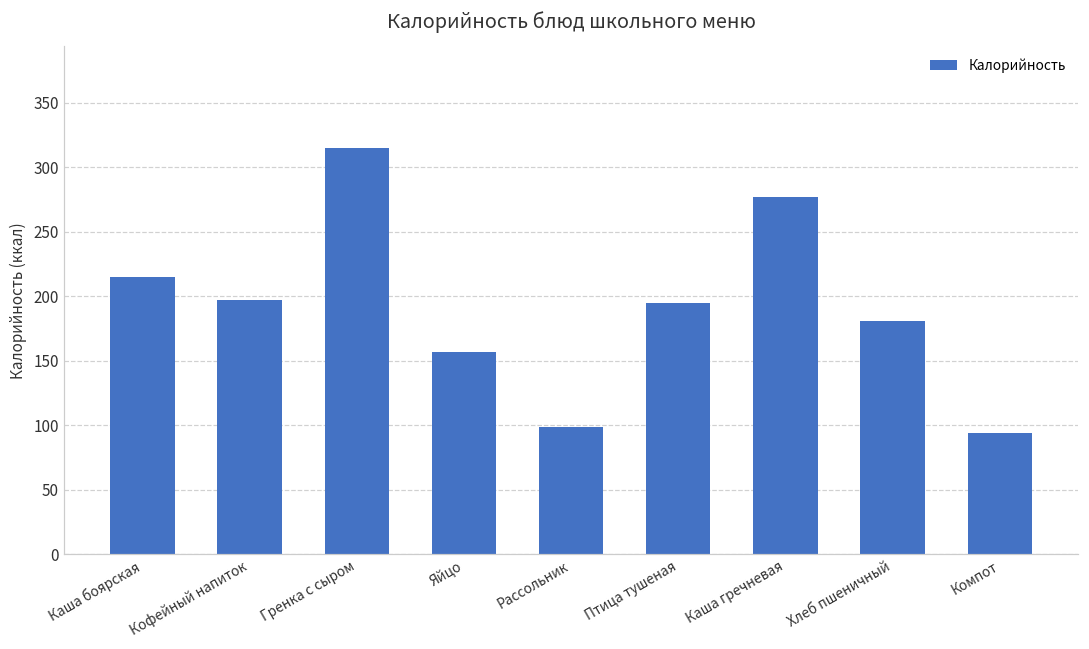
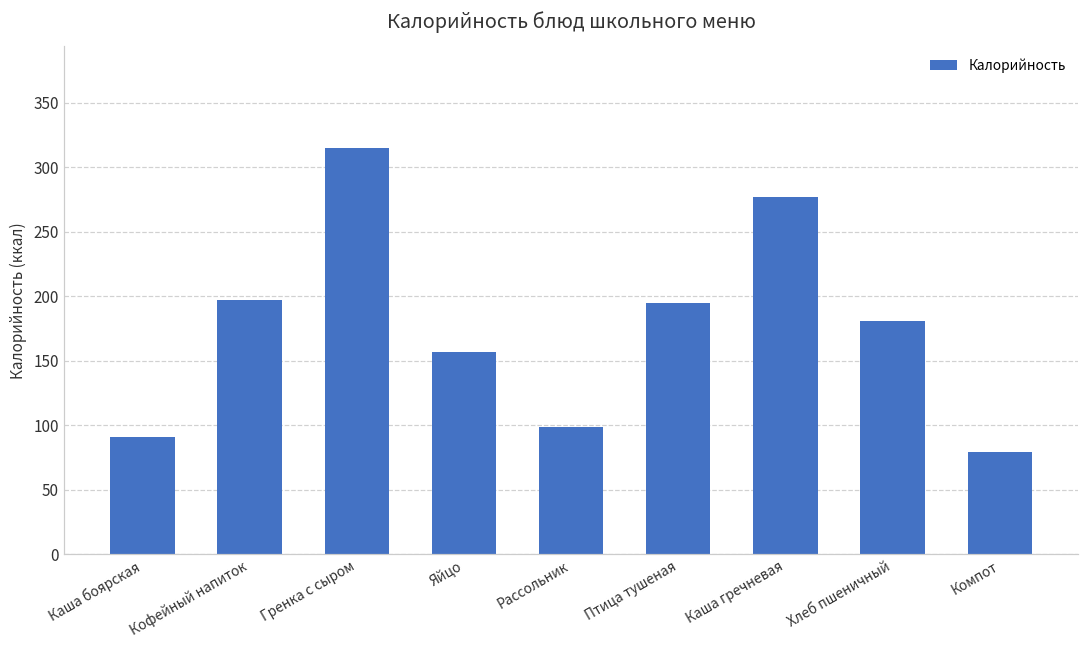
  {
-   "Каша боярская": 215,
+   "Каша боярская": 91,
    "Кофейный напиток": 197,
    "Гренка с сыром": 315,
    "Яйцо": 157,
    "Рассольник": 99,
    "Птица тушеная": 195,
    "Каша гречневая": 277,
    "Хлеб пшеничный": 181,
-   "Компот": 94
+   "Компот": 79
  }
